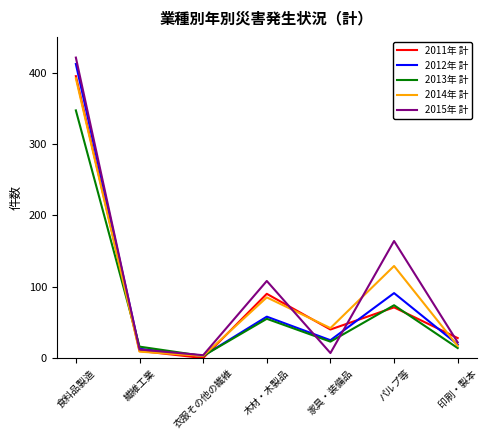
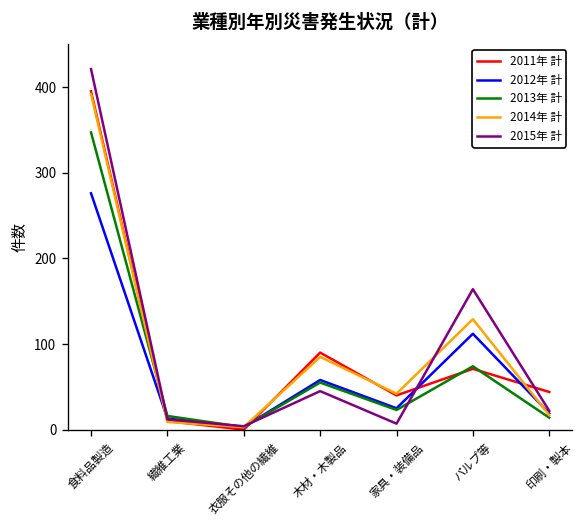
  {
    "2011年 計": {
      "木材・木製品": 90,
-     "印刷・製本": 30
+     "印刷・製本": 40
    },
    "2012年 計": {
-     "食料品製造": 410,
-     "パルプ等": 90
+     "食料品製造": 280,
+     "パルプ等": 110
    },
    "2013年 計": {
      "食料品製造": 350
    },
    "2014年 計": {
      "木材・木製品": 90,
      "パルプ等": 130
    },
    "2015年 計": {
      "食料品製造": 420,
-     "木材・木製品": 110,
+     "木材・木製品": 50,
      "家具・装備品": 10,
      "パルプ等": 160
    }
  }
